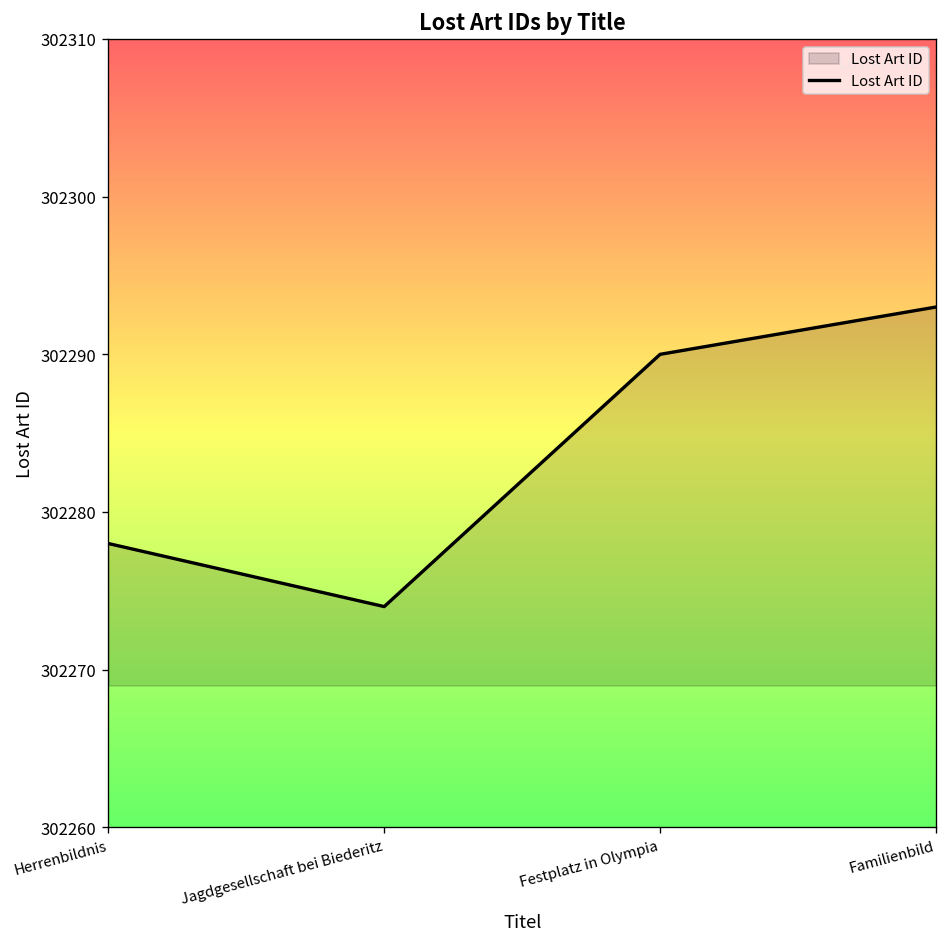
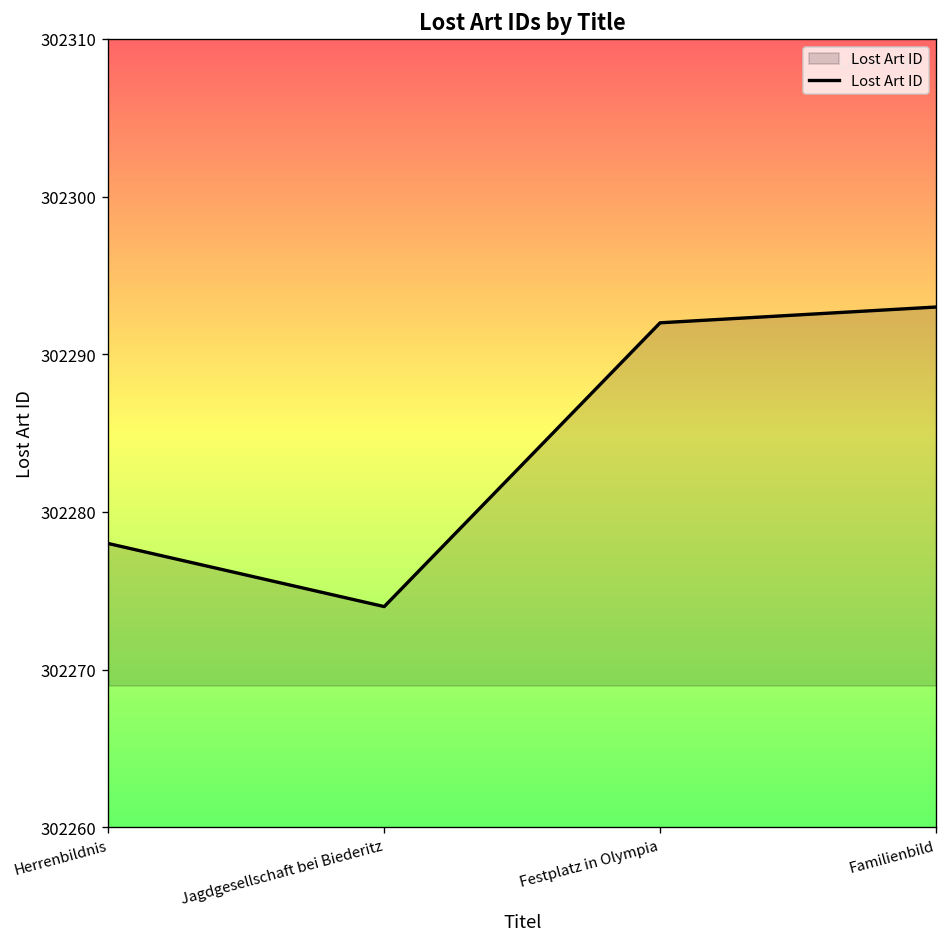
  {
    "Herrenbildnis": 302278,
    "Jagdgesellschaft bei Biederitz": 302274,
-   "Festplatz in Olympia": 302290,
+   "Festplatz in Olympia": 302292,
    "Familienbild": 302293
  }
